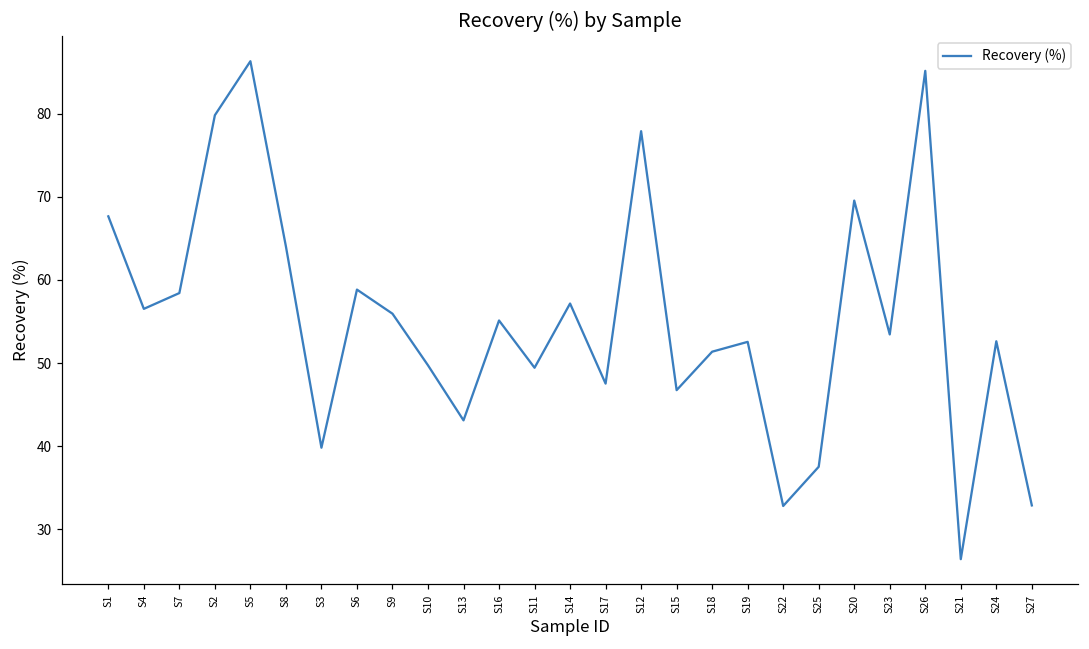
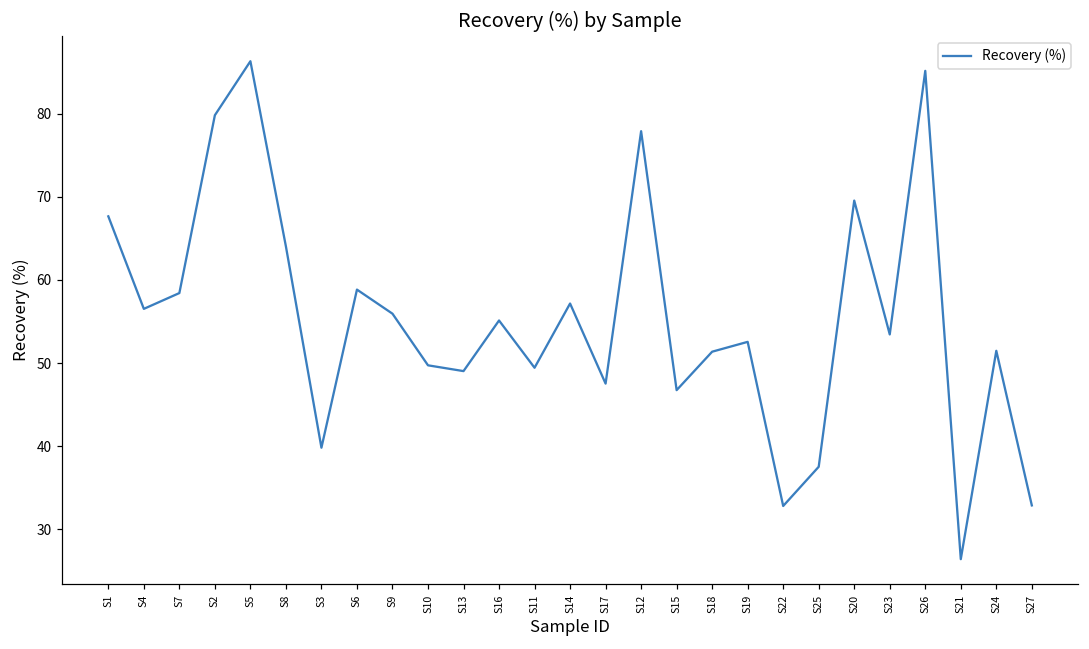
  {
    "S1": 68,
    "S4": 57,
    "S7": 58,
    "S2": 80,
    "S5": 86,
    "S8": 64,
    "S3": 40,
    "S6": 59,
    "S9": 56,
    "S10": 50,
-   "S13": 43,
+   "S13": 49,
    "S16": 55,
    "S11": 49,
    "S14": 57,
    "S17": 48,
    "S12": 78,
    "S15": 47,
    "S18": 51,
    "S19": 53,
    "S22": 33,
    "S25": 38,
    "S20": 70,
    "S23": 53,
    "S26": 85,
    "S21": 26,
-   "S24": 53,
+   "S24": 51,
    "S27": 33
  }
